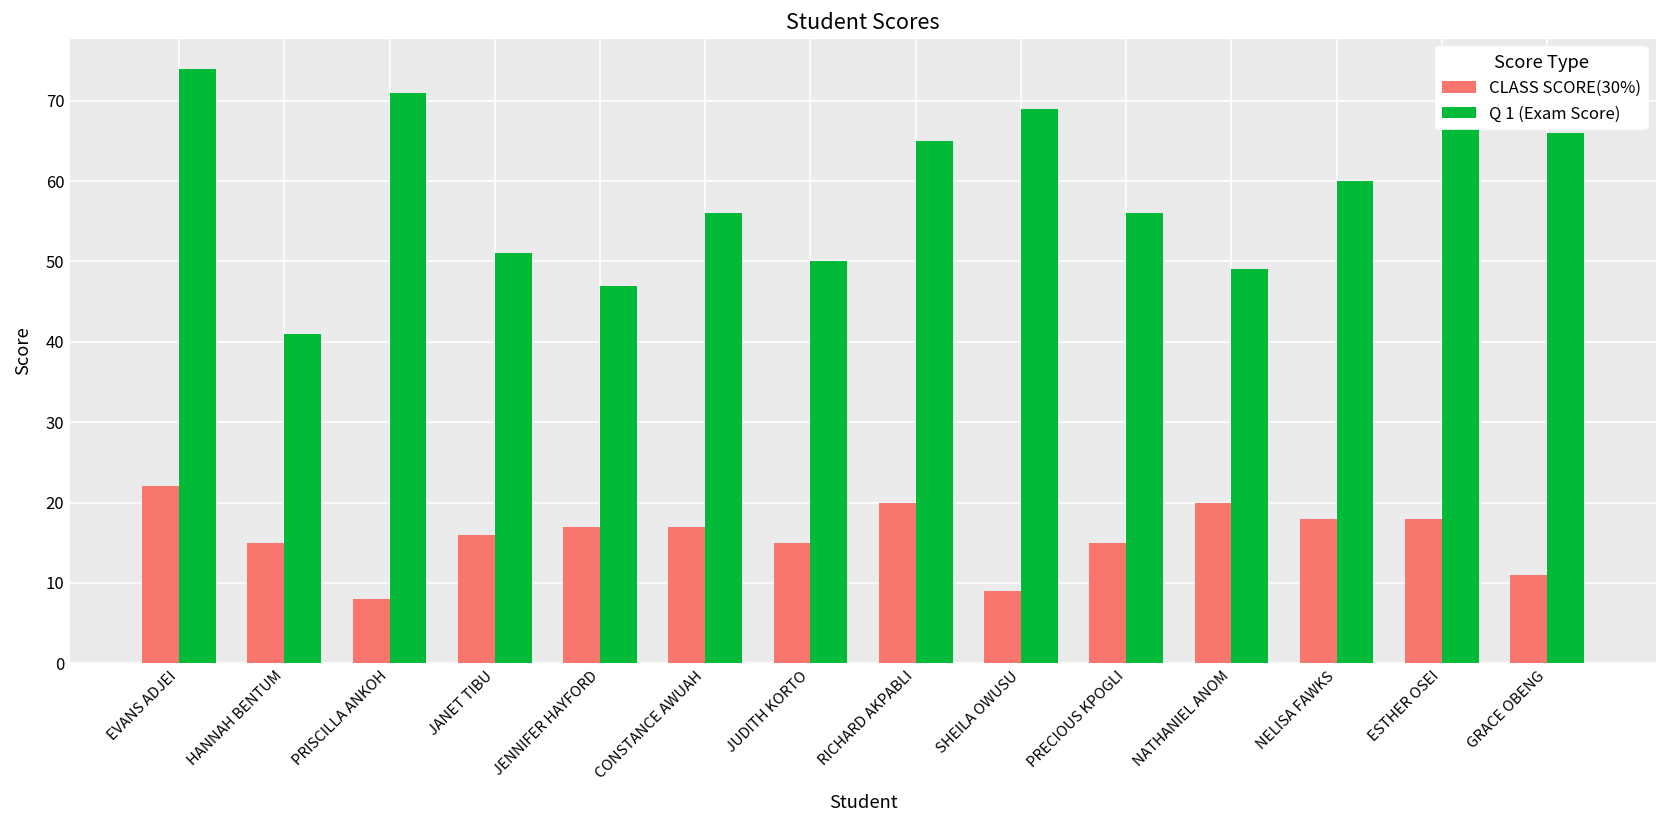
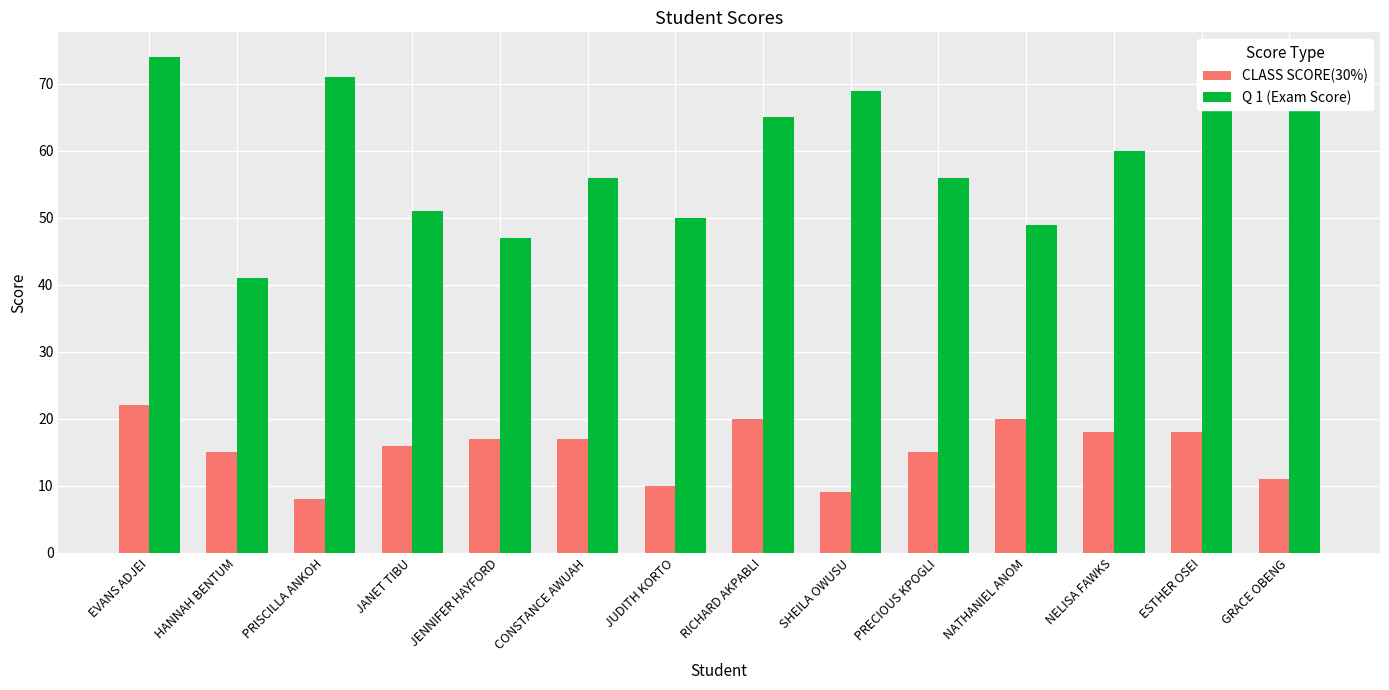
  {
    "CLASS SCORE(30%)": {
      "EVANS ADJEI": 22,
      "HANNAH BENTUM": 15,
      "PRISCILLA ANKOH": 8,
      "JANET TIBU": 16,
      "JENNIFER HAYFORD": 17,
      "CONSTANCE AWUAH": 17,
-     "JUDITH KORTO": 15,
+     "JUDITH KORTO": 10,
      "RICHARD AKPABLI": 20,
      "SHEILA OWUSU": 9,
      "PRECIOUS KPOGLI": 15,
      "NATHANIEL ANOM": 20,
      "NELISA FAWKS": 18,
      "ESTHER OSEI": 18,
      "GRACE OBENG": 11
    },
    "Q 1 (Exam Score)": {
      "EVANS ADJEI": 74,
      "HANNAH BENTUM": 41,
      "PRISCILLA ANKOH": 71,
      "JANET TIBU": 51,
      "JENNIFER HAYFORD": 47,
      "CONSTANCE AWUAH": 56,
      "JUDITH KORTO": 50,
      "RICHARD AKPABLI": 65,
      "SHEILA OWUSU": 69,
      "PRECIOUS KPOGLI": 56,
      "NATHANIEL ANOM": 49,
      "NELISA FAWKS": 60,
      "GRACE OBENG": 66
    }
  }
